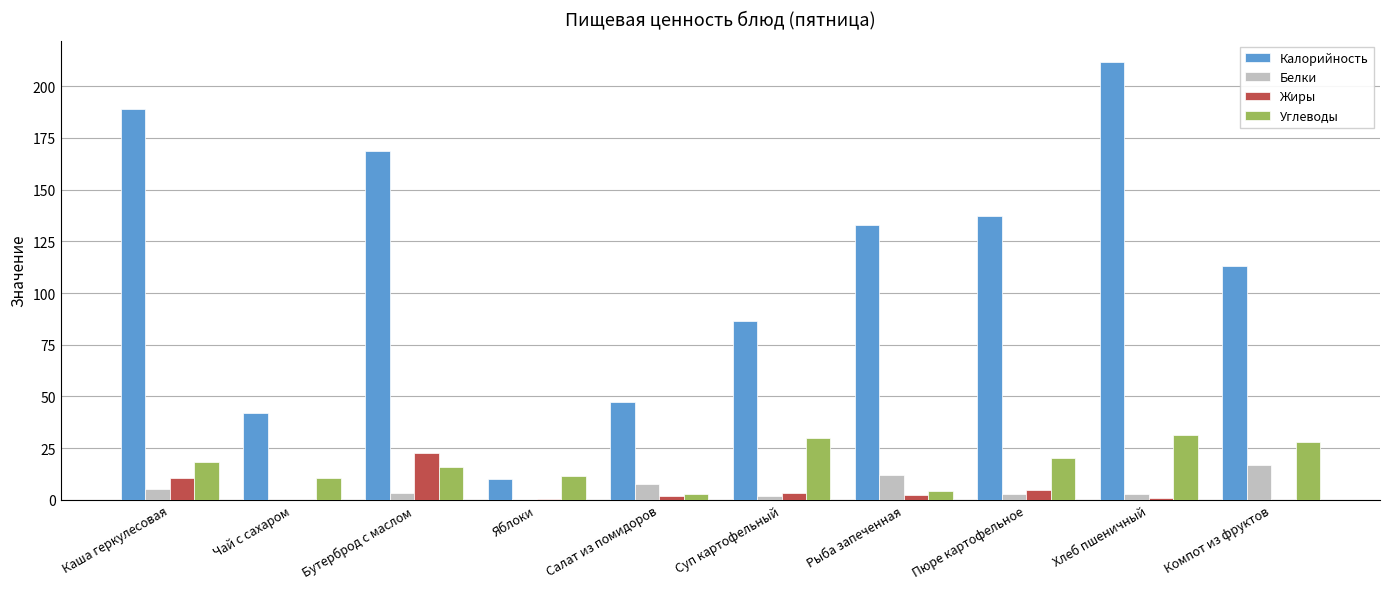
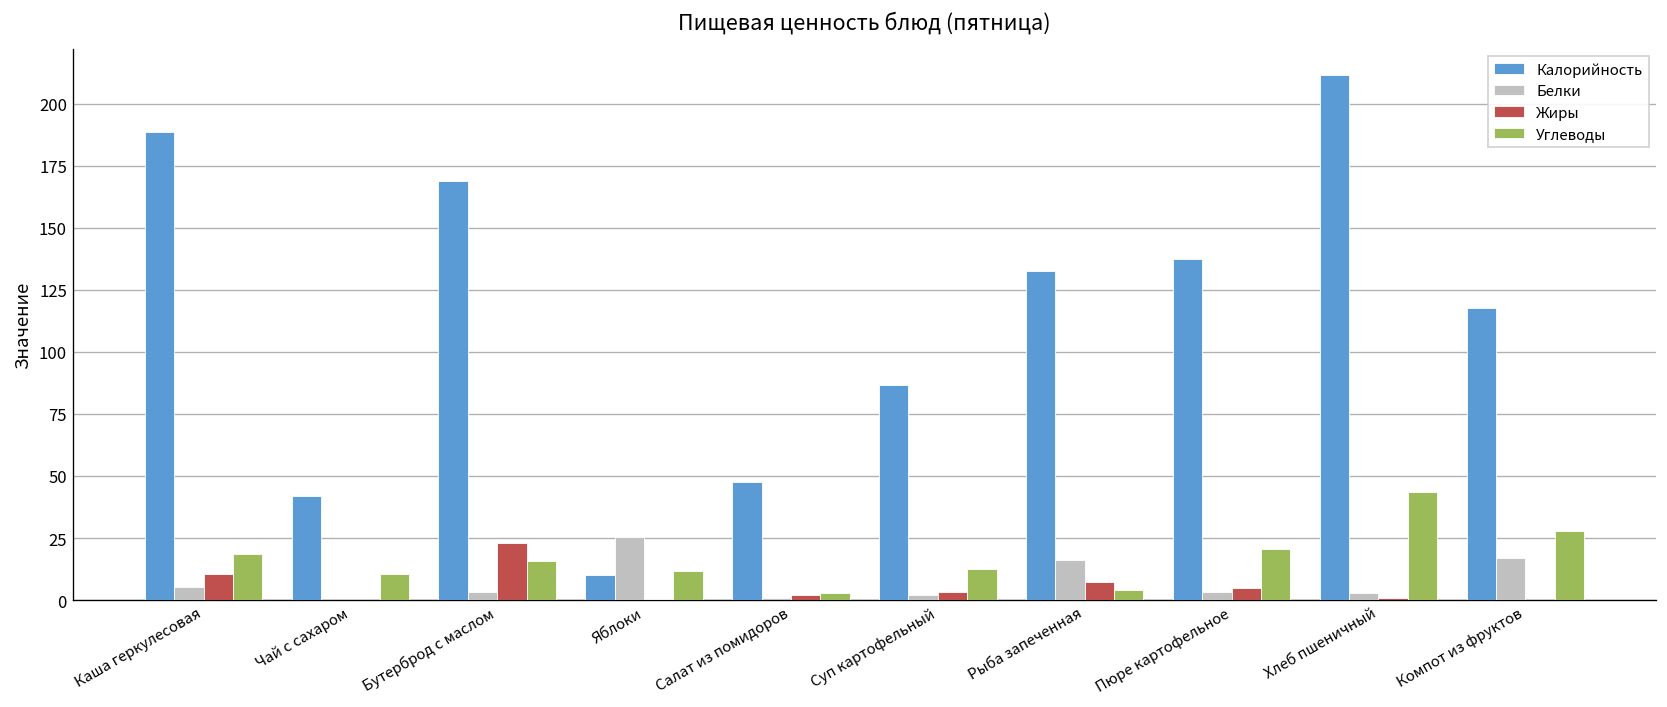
  {
    "Калорийность": {
      "Каша геркулесовая": 189,
      "Чай с сахаром": 42,
      "Бутерброд с маслом": 169,
      "Яблоки": 10,
      "Салат из помидоров": 47,
      "Суп картофельный": 87,
      "Рыба запеченная": 133,
      "Пюре картофельное": 137,
      "Хлеб пшеничный": 212,
-     "Компот из фруктов": 113
+     "Компот из фруктов": 118
    },
    "Белки": {
      "Каша геркулесовая": 5,
      "Бутерброд с маслом": 3,
-     "Яблоки": 0,
-     "Салат из помидоров": 8,
+     "Яблоки": 26,
+     "Салат из помидоров": 1,
      "Суп картофельный": 2,
-     "Рыба запеченная": 12,
+     "Рыба запеченная": 16,
      "Пюре картофельное": 3,
      "Хлеб пшеничный": 3,
      "Компот из фруктов": 17
    },
    "Жиры": {
      "Каша геркулесовая": 10,
      "Бутерброд с маслом": 23,
      "Салат из помидоров": 2,
      "Суп картофельный": 3,
-     "Рыба запеченная": 2,
+     "Рыба запеченная": 7,
      "Пюре картофельное": 5
    },
    "Углеводы": {
      "Каша геркулесовая": 18,
      "Чай с сахаром": 11,
      "Бутерброд с маслом": 16,
      "Яблоки": 12,
      "Салат из помидоров": 3,
-     "Суп картофельный": 30,
+     "Суп картофельный": 13,
      "Рыба запеченная": 4,
      "Пюре картофельное": 20,
-     "Хлеб пшеничный": 31,
+     "Хлеб пшеничный": 43,
      "Компот из фруктов": 28
    }
  }
